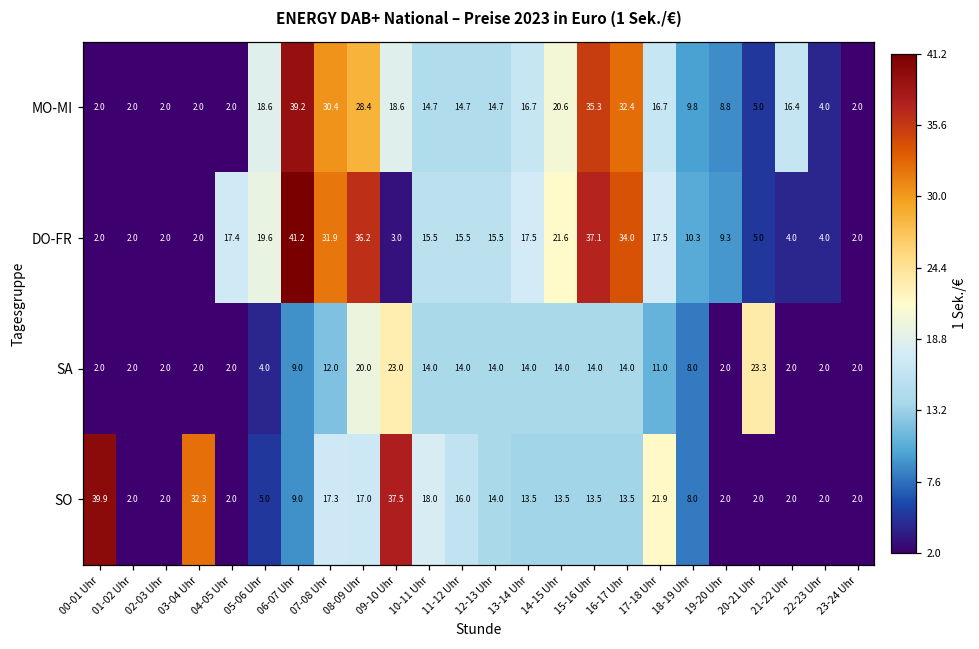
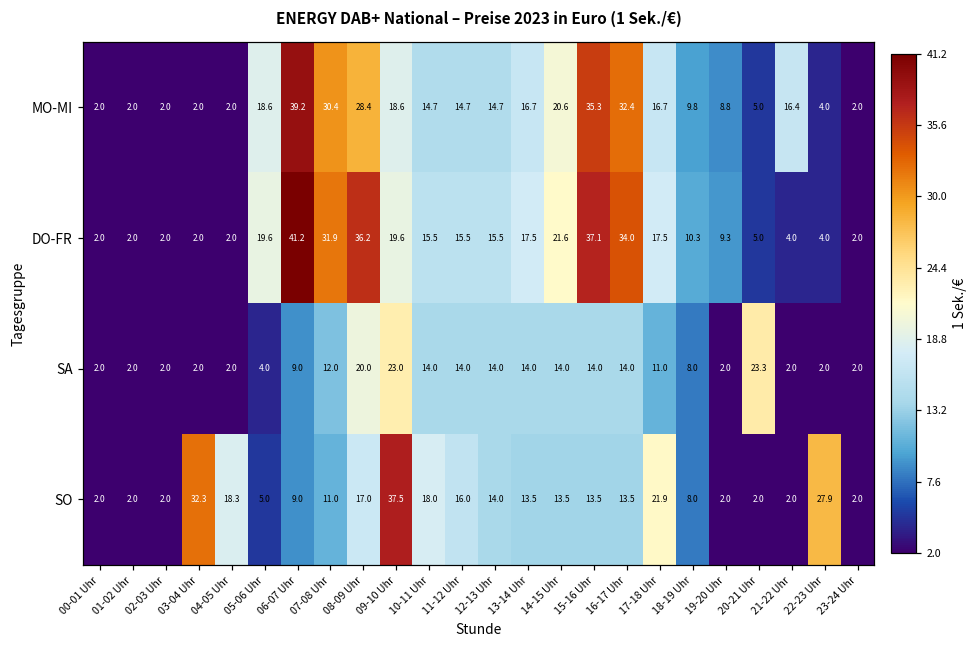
  {
    "MO-MI": {
      "00-01 Uhr": 2.0,
      "01-02 Uhr": 2.0,
      "02-03 Uhr": 2.0,
      "03-04 Uhr": 2.0,
      "04-05 Uhr": 2.0,
      "05-06 Uhr": 18.6,
      "06-07 Uhr": 39.2,
      "07-08 Uhr": 30.4,
      "08-09 Uhr": 28.4,
      "09-10 Uhr": 18.6,
      "10-11 Uhr": 14.7,
      "11-12 Uhr": 14.7,
      "12-13 Uhr": 14.7,
      "13-14 Uhr": 16.7,
      "14-15 Uhr": 20.6,
      "15-16 Uhr": 35.3,
      "16-17 Uhr": 32.4,
      "17-18 Uhr": 16.7,
      "18-19 Uhr": 9.8,
      "19-20 Uhr": 8.8,
      "20-21 Uhr": 5.0,
      "21-22 Uhr": 16.4,
      "22-23 Uhr": 4.0,
      "23-24 Uhr": 2.0
    },
    "DO-FR": {
      "00-01 Uhr": 2.0,
      "01-02 Uhr": 2.0,
      "02-03 Uhr": 2.0,
      "03-04 Uhr": 2.0,
-     "04-05 Uhr": 17.4,
+     "04-05 Uhr": 2.0,
      "05-06 Uhr": 19.6,
      "06-07 Uhr": 41.2,
      "07-08 Uhr": 31.9,
      "08-09 Uhr": 36.2,
-     "09-10 Uhr": 3.0,
+     "09-10 Uhr": 19.6,
      "10-11 Uhr": 15.5,
      "11-12 Uhr": 15.5,
      "12-13 Uhr": 15.5,
      "13-14 Uhr": 17.5,
      "14-15 Uhr": 21.6,
      "15-16 Uhr": 37.1,
      "16-17 Uhr": 34.0,
      "17-18 Uhr": 17.5,
      "18-19 Uhr": 10.3,
      "19-20 Uhr": 9.3,
      "20-21 Uhr": 5.0,
      "21-22 Uhr": 4.0,
      "22-23 Uhr": 4.0,
      "23-24 Uhr": 2.0
    },
    "SA": {
      "00-01 Uhr": 2.0,
      "01-02 Uhr": 2.0,
      "02-03 Uhr": 2.0,
      "03-04 Uhr": 2.0,
      "04-05 Uhr": 2.0,
      "05-06 Uhr": 4.0,
      "06-07 Uhr": 9.0,
      "07-08 Uhr": 12.0,
      "08-09 Uhr": 20.0,
      "09-10 Uhr": 23.0,
      "10-11 Uhr": 14.0,
      "11-12 Uhr": 14.0,
      "12-13 Uhr": 14.0,
      "13-14 Uhr": 14.0,
      "14-15 Uhr": 14.0,
      "15-16 Uhr": 14.0,
      "16-17 Uhr": 14.0,
      "17-18 Uhr": 11.0,
      "18-19 Uhr": 8.0,
      "19-20 Uhr": 2.0,
      "20-21 Uhr": 23.3,
      "21-22 Uhr": 2.0,
      "22-23 Uhr": 2.0,
      "23-24 Uhr": 2.0
    },
    "SO": {
-     "00-01 Uhr": 39.9,
+     "00-01 Uhr": 2.0,
      "01-02 Uhr": 2.0,
      "02-03 Uhr": 2.0,
      "03-04 Uhr": 32.3,
-     "04-05 Uhr": 2.0,
+     "04-05 Uhr": 18.3,
      "05-06 Uhr": 5.0,
      "06-07 Uhr": 9.0,
-     "07-08 Uhr": 17.3,
+     "07-08 Uhr": 11.0,
      "08-09 Uhr": 17.0,
      "09-10 Uhr": 37.5,
      "10-11 Uhr": 18.0,
      "11-12 Uhr": 16.0,
      "12-13 Uhr": 14.0,
      "13-14 Uhr": 13.5,
      "14-15 Uhr": 13.5,
      "15-16 Uhr": 13.5,
      "16-17 Uhr": 13.5,
      "17-18 Uhr": 21.9,
      "18-19 Uhr": 8.0,
      "19-20 Uhr": 2.0,
      "20-21 Uhr": 2.0,
      "21-22 Uhr": 2.0,
-     "22-23 Uhr": 2.0,
+     "22-23 Uhr": 27.9,
      "23-24 Uhr": 2.0
    }
  }
